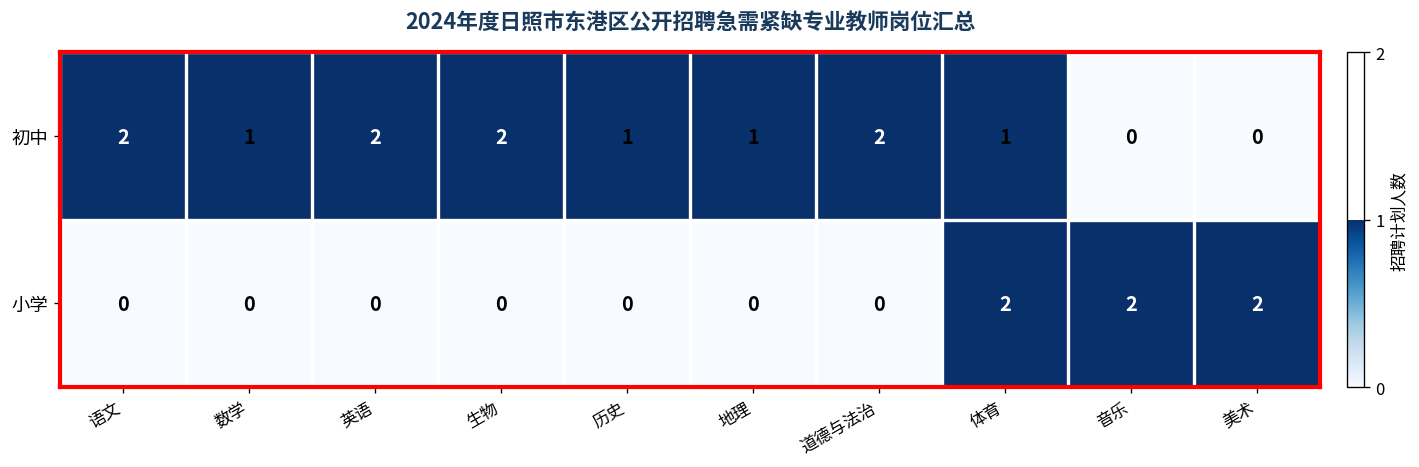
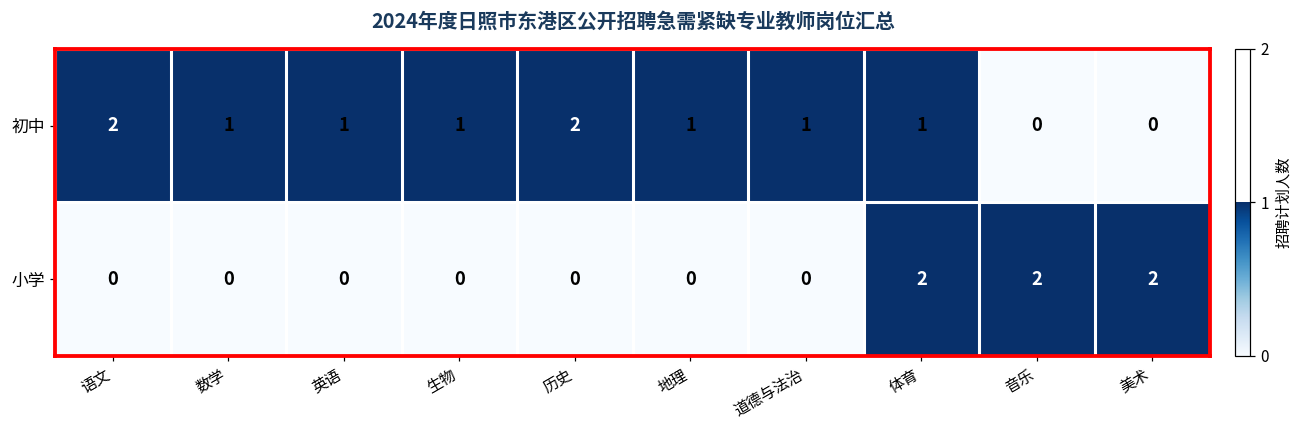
  {
    "初中": {
      "语文": 2,
      "数学": 1,
-     "英语": 2,
-     "生物": 2,
-     "历史": 1,
+     "英语": 1,
+     "生物": 1,
+     "历史": 2,
      "地理": 1,
-     "道德与法治": 2,
+     "道德与法治": 1,
      "体育": 1,
      "音乐": 0,
      "美术": 0
    },
    "小学": {
      "语文": 0,
      "数学": 0,
      "英语": 0,
      "生物": 0,
      "历史": 0,
      "地理": 0,
      "道德与法治": 0,
      "体育": 2,
      "音乐": 2,
      "美术": 2
    }
  }
